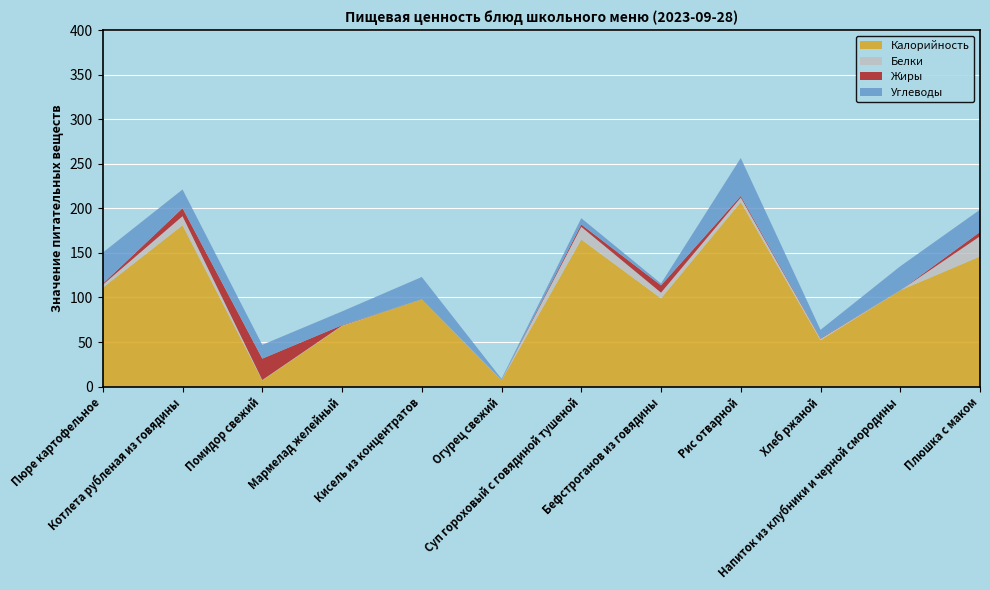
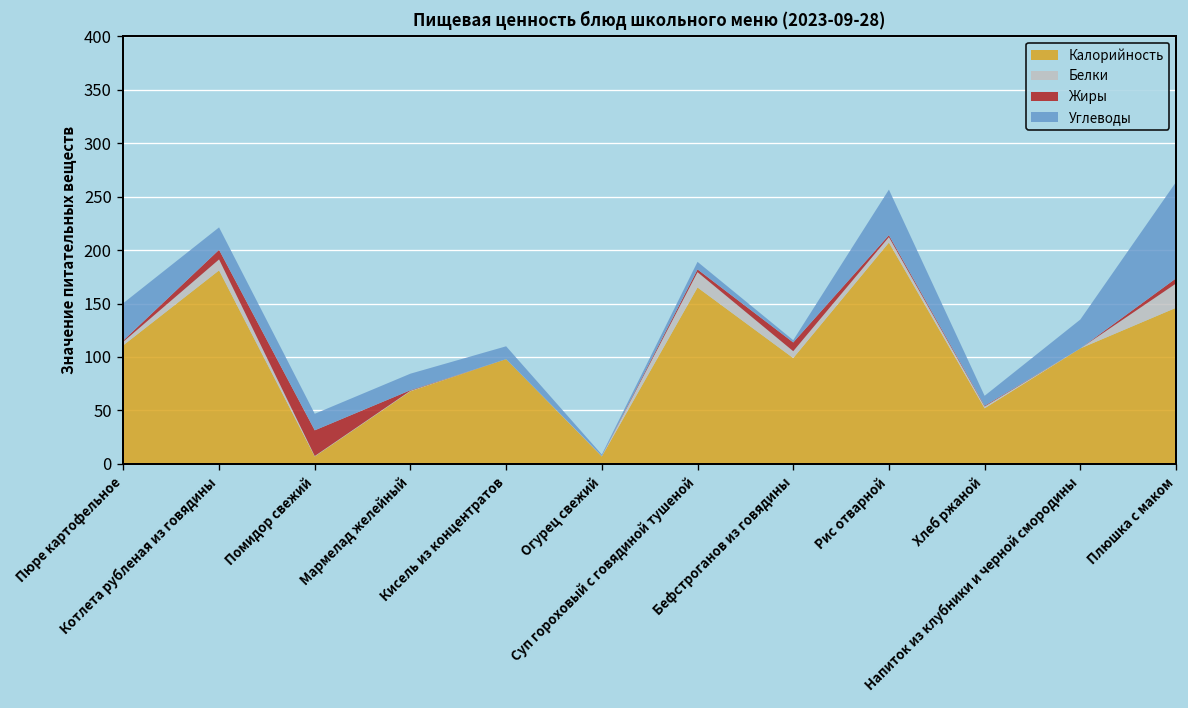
  {
    "Калорийность": {
      "Пюре картофельное": 110,
      "Котлета рубленая из говядины": 180,
      "Суп гороховый с говядиной тушеной": 170,
      "Бефстроганов из говядины": 100,
      "Рис отварной": 210,
      "Плюшка с маком": 150
    },
    "Белки": {
      "Котлета рубленая из говядины": 10,
      "Бефстроганов из говядины": 10,
      "Плюшка с маком": 20
    },
    "Жиры": {
      "Котлета рубленая из говядины": 10,
      "Помидор свежий": 20,
      "Плюшка с маком": 0
    },
    "Углеводы": {
      "Пюре картофельное": 30,
      "Котлета рубленая из говядины": 20,
      "Помидор свежий": 20,
      "Мармелад желейный": 20,
-     "Кисель из концентратов": 30,
+     "Кисель из концентратов": 10,
      "Суп гороховый с говядиной тушеной": 10,
      "Рис отварной": 40,
      "Хлеб ржаной": 10,
      "Напиток из клубники и черной смородины": 30,
-     "Плюшка с маком": 30
+     "Плюшка с маком": 90
    }
  }
